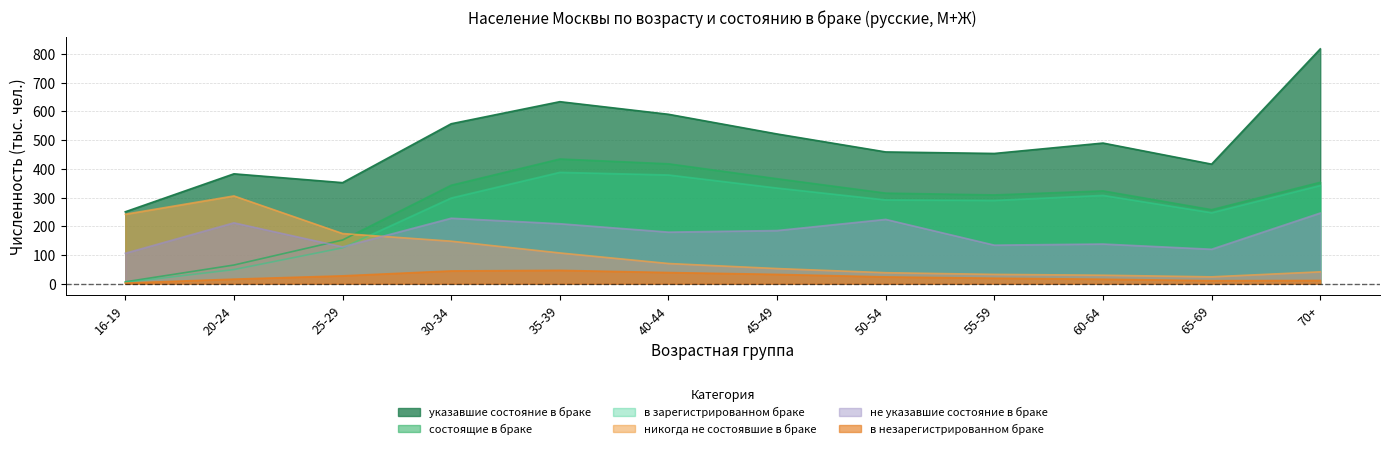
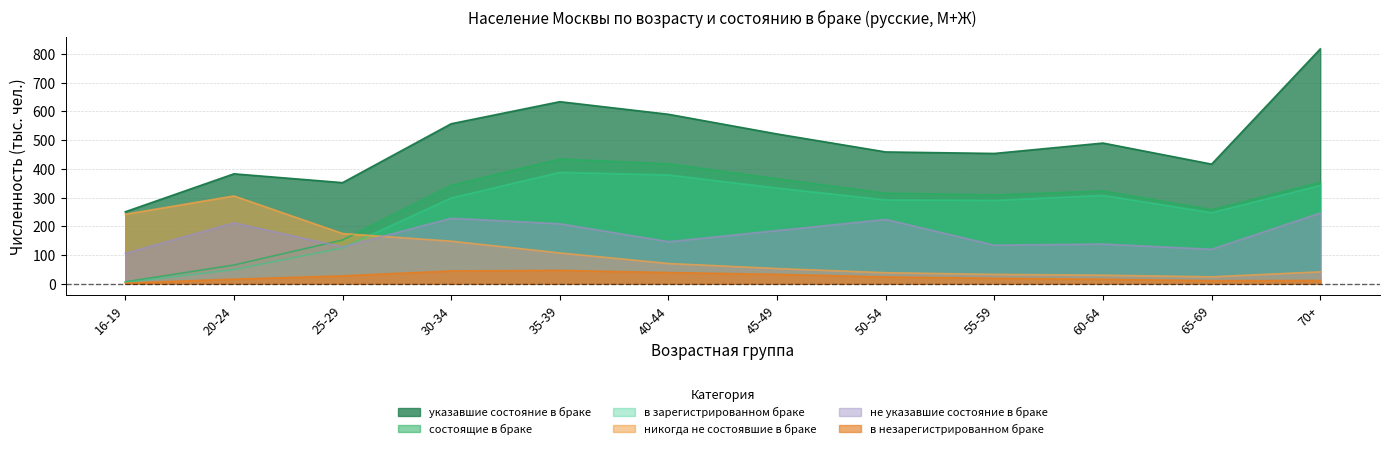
  {
    "не указавшие состояние в браке": {
      "16-19": 110,
      "20-24": 210,
      "30-34": 230,
      "35-39": 210,
-     "40-44": 180,
+     "40-44": 150,
      "45-49": 190,
      "50-54": 220,
      "55-59": 130,
      "60-64": 140,
      "65-69": 120,
      "70+": 250
    }
  }
